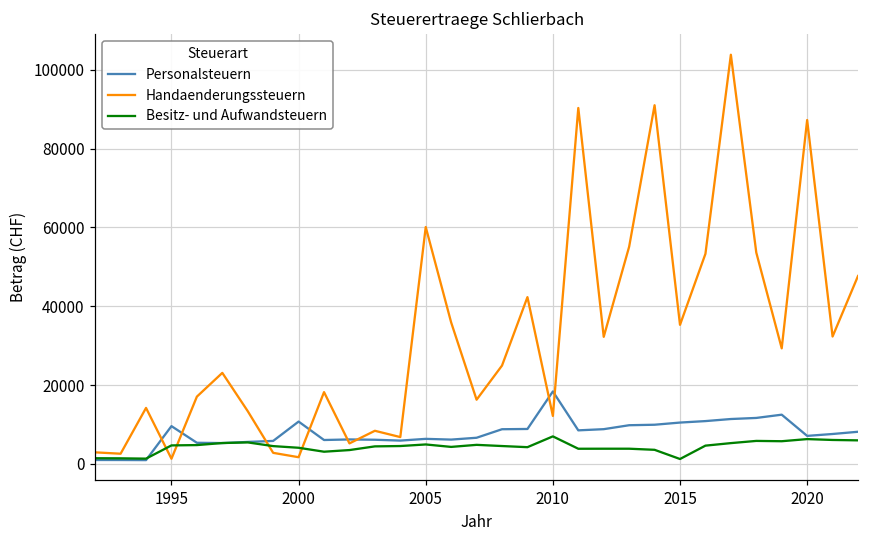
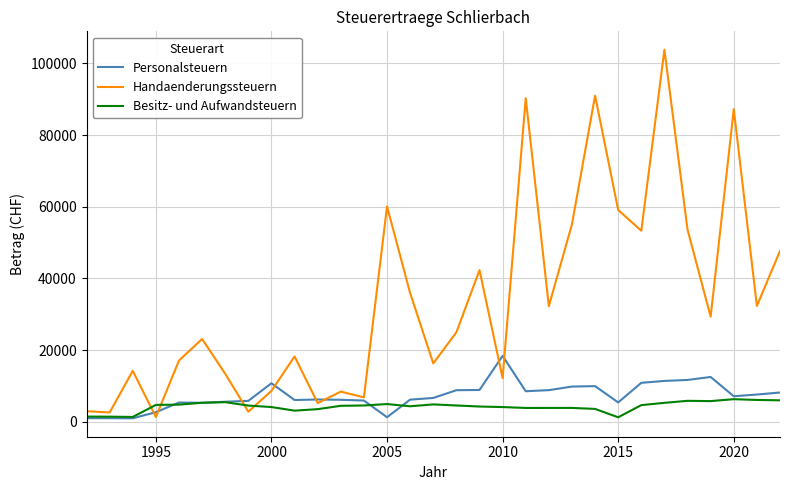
  {
    "Personalsteuern": {
-     "1995": 10000,
+     "1995": 3000,
      "2000": 11000,
-     "2005": 6000,
+     "2005": 1000,
      "2010": 18000,
-     "2015": 10000,
+     "2015": 5000,
      "2020": 7000
    },
    "Handaenderungssteuern": {
      "1995": 1000,
-     "2000": 2000,
+     "2000": 9000,
      "2005": 60000,
      "2010": 12000,
-     "2015": 35000,
+     "2015": 59000,
      "2020": 87000
    },
    "Besitz- und Aufwandsteuern": {
      "1995": 5000,
      "2000": 4000,
      "2005": 5000,
-     "2010": 7000,
+     "2010": 4000,
      "2015": 1000,
      "2020": 6000
    }
  }
